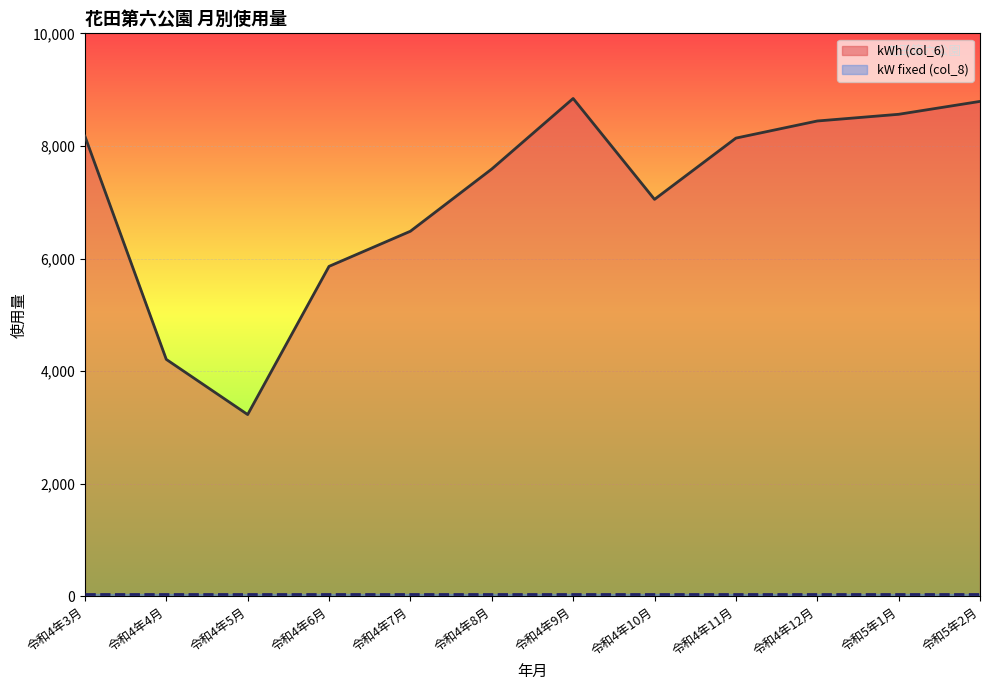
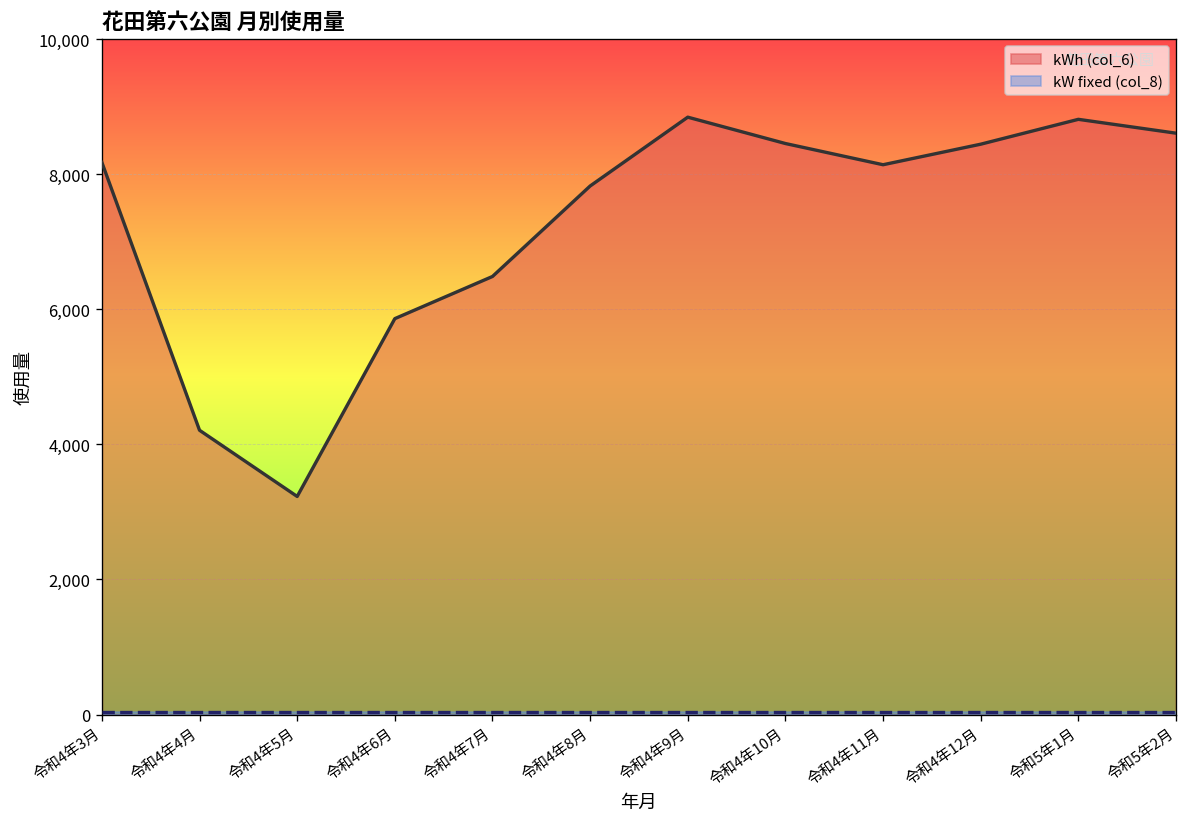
  {
    "kWh (col_6)": {
      "令和4年3月": "8,200",
      "令和4年4月": "4,200",
      "令和4年5月": "3,200",
      "令和4年6月": "5,900",
      "令和4年7月": "6,500",
-     "令和4年8月": "7,600",
+     "令和4年8月": "7,800",
      "令和4年9月": "8,800",
-     "令和4年10月": "7,100",
+     "令和4年10月": "8,500",
      "令和4年11月": "8,100",
      "令和4年12月": "8,400",
-     "令和5年1月": "8,600",
-     "令和5年2月": "8,800"
+     "令和5年1月": "8,800",
+     "令和5年2月": "8,600"
    },
    "kW fixed (col_8)": {
      "令和4年3月": "0",
      "令和4年4月": "0",
      "令和4年5月": "0",
      "令和4年6月": "0",
      "令和4年7月": "0",
      "令和4年8月": "0",
      "令和4年9月": "0",
      "令和4年10月": "0",
      "令和4年11月": "0",
      "令和4年12月": "0",
      "令和5年1月": "0",
      "令和5年2月": "0"
    }
  }
